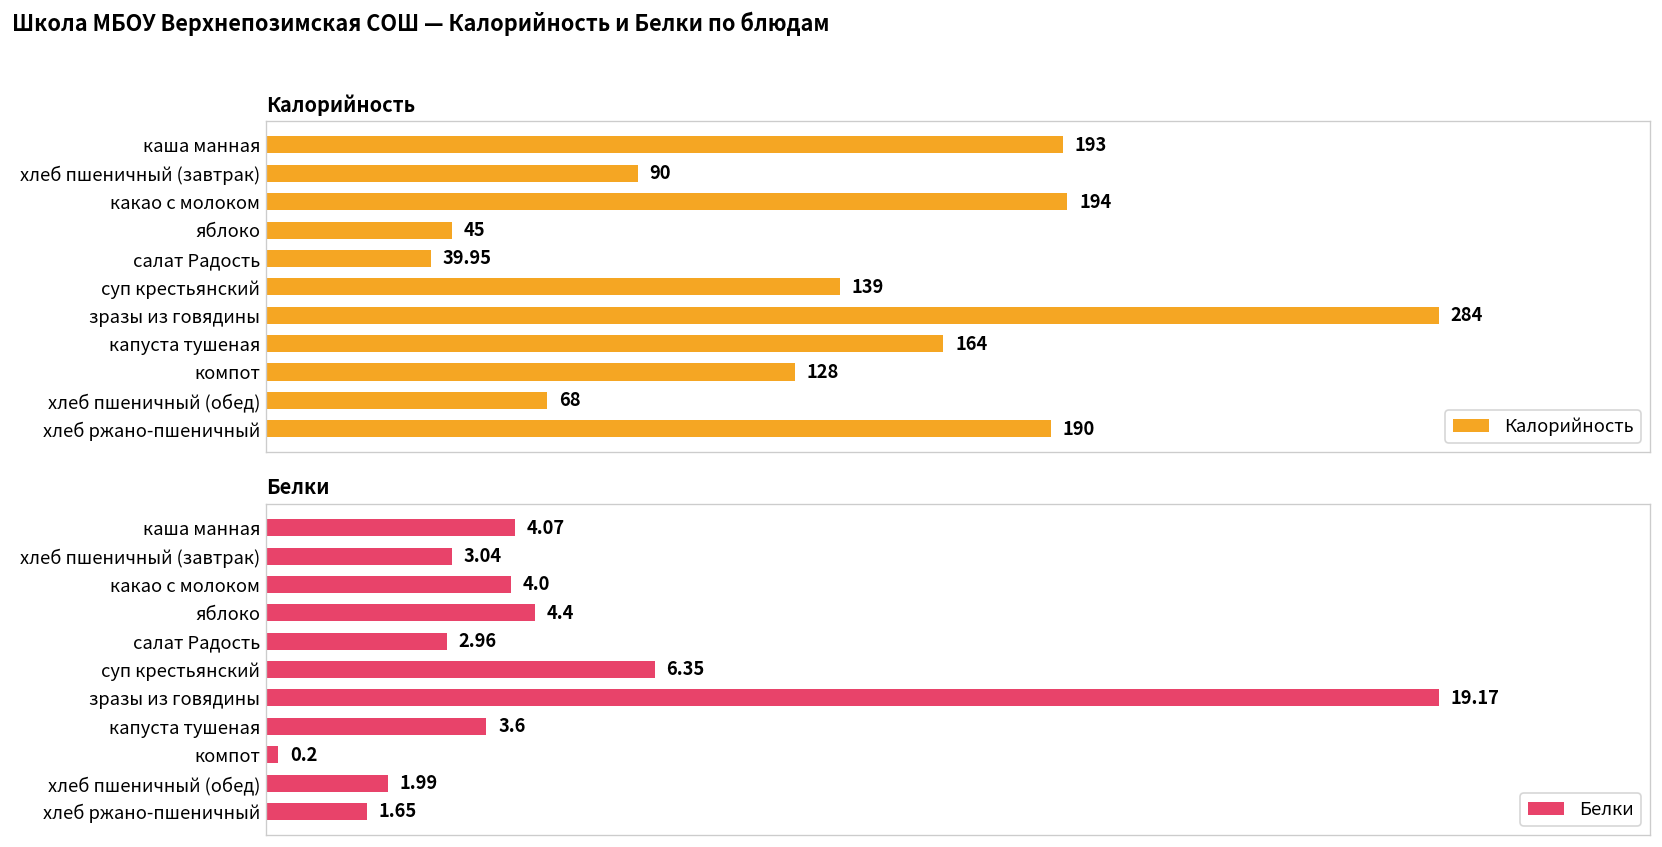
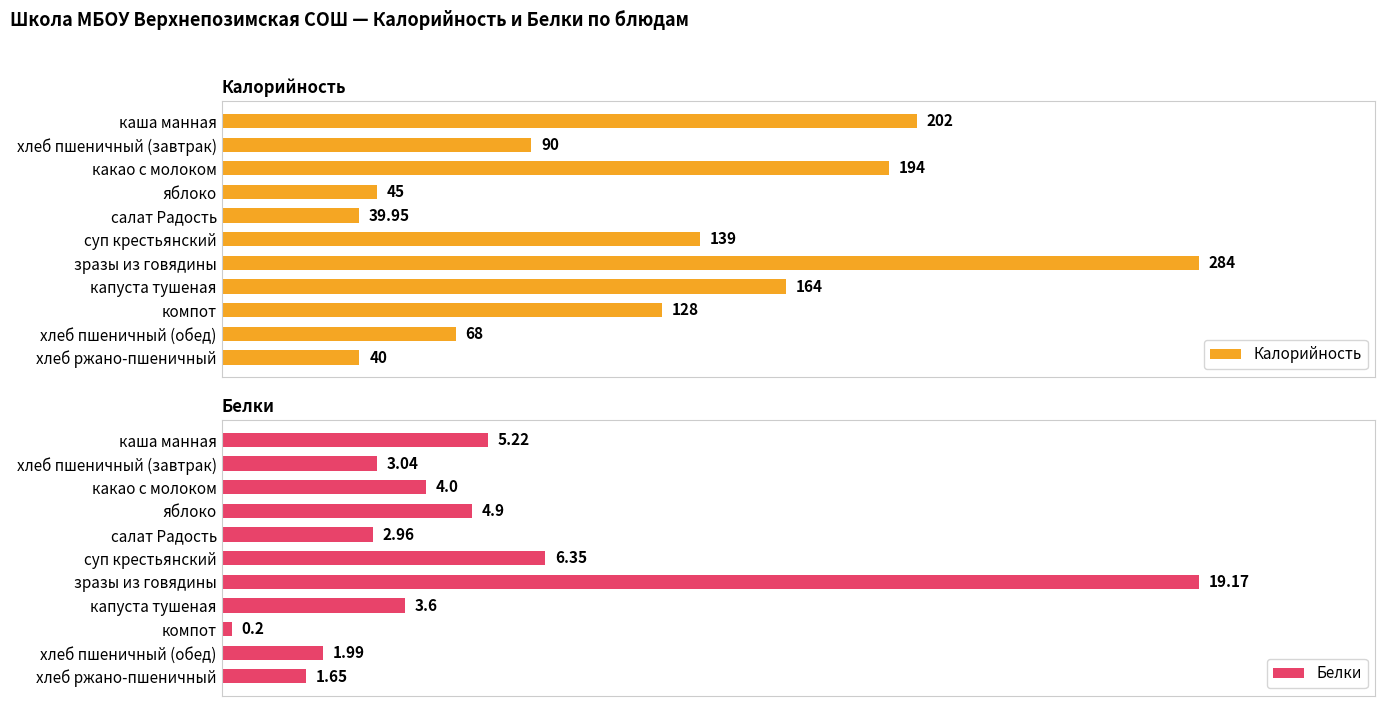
  {
    "Калорийность": {
-     "каша манная": 193,
+     "каша манная": 202,
      "хлеб пшеничный (завтрак)": 90,
      "какао с молоком": 194,
      "яблоко": 45,
      "салат Радость": 39.95,
      "суп крестьянский": 139,
      "зразы из говядины": 284,
      "капуста тушеная": 164,
      "компот": 128,
      "хлеб пшеничный (обед)": 68,
-     "хлеб ржано-пшеничный": 190
+     "хлеб ржано-пшеничный": 40
    },
    "Белки": {
-     "каша манная": 4.07,
+     "каша манная": 5.22,
      "хлеб пшеничный (завтрак)": 3.04,
      "какао с молоком": 4.0,
-     "яблоко": 4.4,
+     "яблоко": 4.9,
      "салат Радость": 2.96,
      "суп крестьянский": 6.35,
      "зразы из говядины": 19.17,
      "капуста тушеная": 3.6,
      "компот": 0.2,
      "хлеб пшеничный (обед)": 1.99,
      "хлеб ржано-пшеничный": 1.65
    }
  }
